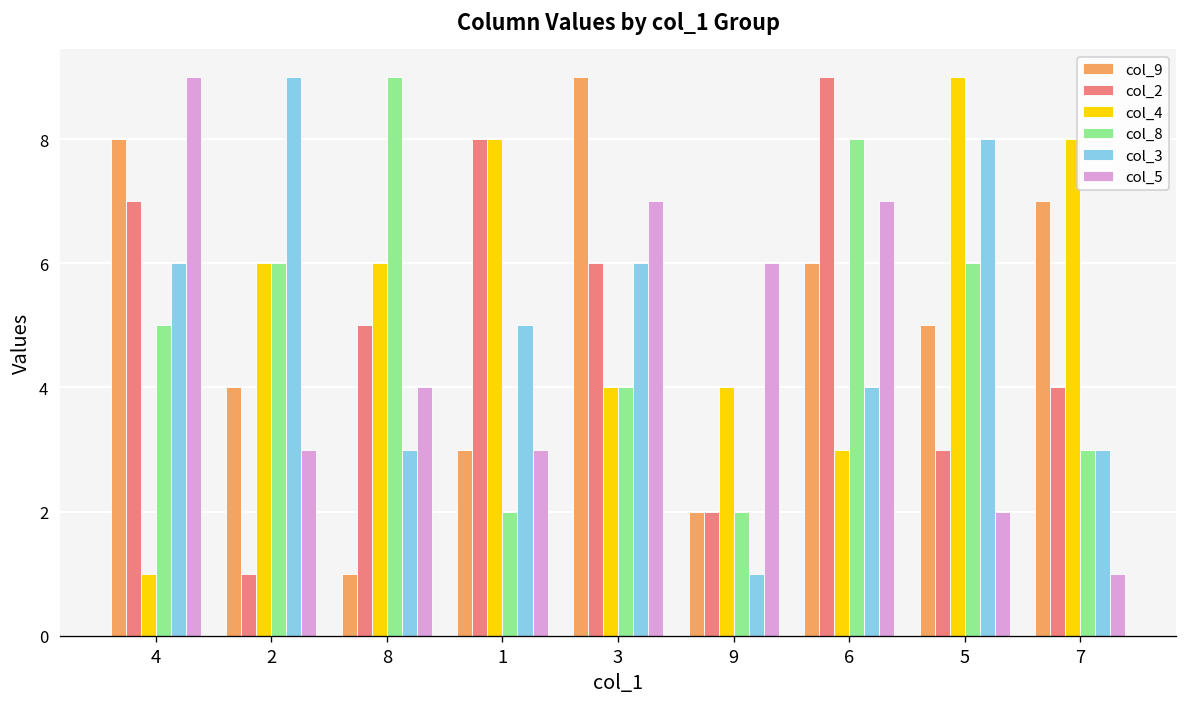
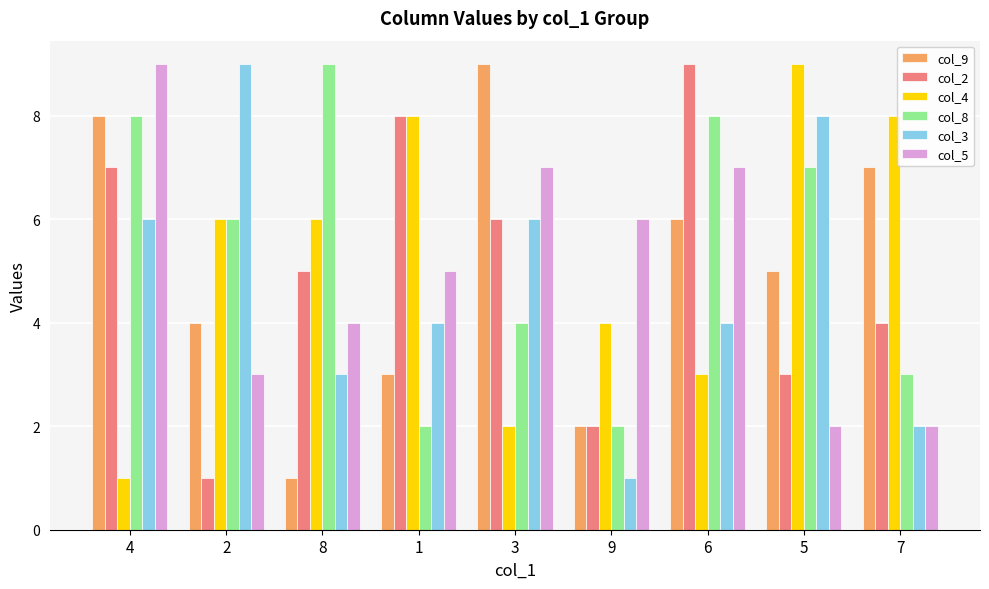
  {
    "col_4": {
      "4": 1,
      "2": 6,
      "8": 6,
      "1": 8,
-     "3": 4,
+     "3": 2,
      "9": 4,
      "6": 3,
      "5": 9,
      "7": 8
    },
    "col_8": {
-     "4": 5,
+     "4": 8,
      "2": 6,
      "8": 9,
      "1": 2,
      "3": 4,
      "9": 2,
      "6": 8,
-     "5": 6,
+     "5": 7,
      "7": 3
    },
    "col_3": {
      "4": 6,
      "2": 9,
      "8": 3,
-     "1": 5,
+     "1": 4,
      "3": 6,
      "9": 1,
      "6": 4,
      "5": 8,
-     "7": 3
+     "7": 2
    },
    "col_5": {
      "4": 9,
      "2": 3,
      "8": 4,
-     "1": 3,
+     "1": 5,
      "3": 7,
      "9": 6,
      "6": 7,
      "5": 2,
-     "7": 1
+     "7": 2
    }
  }
